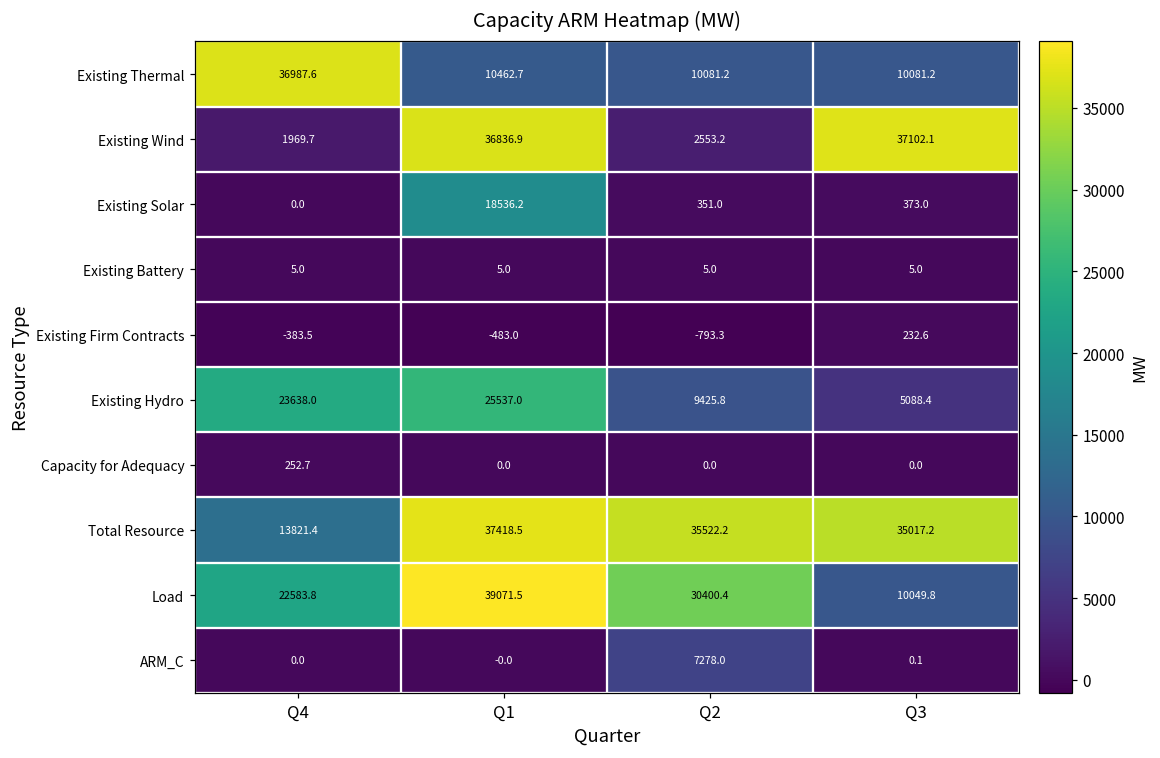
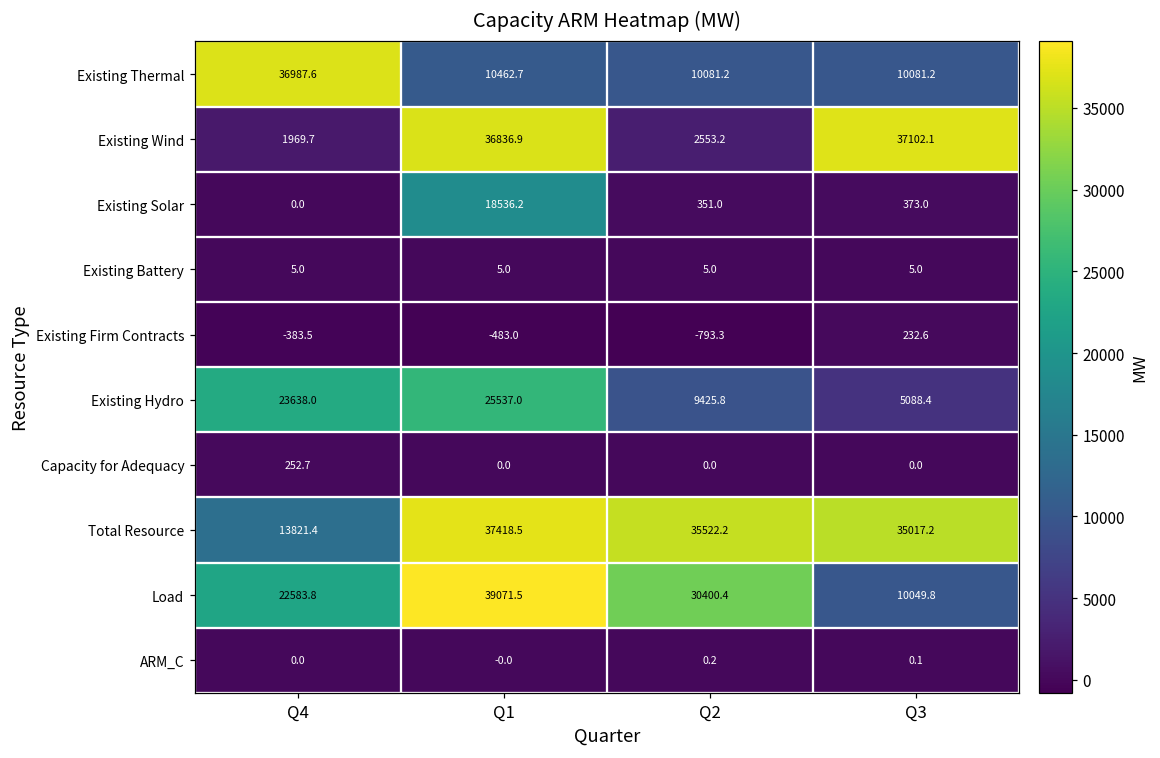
  {
    "Existing Thermal": {
      "Q4": 36987.6,
      "Q1": 10462.7,
      "Q2": 10081.2,
      "Q3": 10081.2
    },
    "Existing Wind": {
      "Q4": 1969.7,
      "Q1": 36836.9,
      "Q2": 2553.2,
      "Q3": 37102.1
    },
    "Existing Solar": {
      "Q4": 0.0,
      "Q1": 18536.2,
      "Q2": 351.0,
      "Q3": 373.0
    },
    "Existing Battery": {
      "Q4": 5.0,
      "Q1": 5.0,
      "Q2": 5.0,
      "Q3": 5.0
    },
    "Existing Firm Contracts": {
      "Q4": -383.5,
      "Q1": -483.0,
      "Q2": -793.3,
      "Q3": 232.6
    },
    "Existing Hydro": {
      "Q4": 23638.0,
      "Q1": 25537.0,
      "Q2": 9425.8,
      "Q3": 5088.4
    },
    "Capacity for Adequacy": {
      "Q4": 252.7,
      "Q1": 0.0,
      "Q2": 0.0,
      "Q3": 0.0
    },
    "Total Resource": {
      "Q4": 13821.4,
      "Q1": 37418.5,
      "Q2": 35522.2,
      "Q3": 35017.2
    },
    "Load": {
      "Q4": 22583.8,
      "Q1": 39071.5,
      "Q2": 30400.4,
      "Q3": 10049.8
    },
    "ARM_C": {
      "Q4": 0.0,
      "Q1": -0.0,
-     "Q2": 7278.0,
+     "Q2": 0.2,
      "Q3": 0.1
    }
  }
